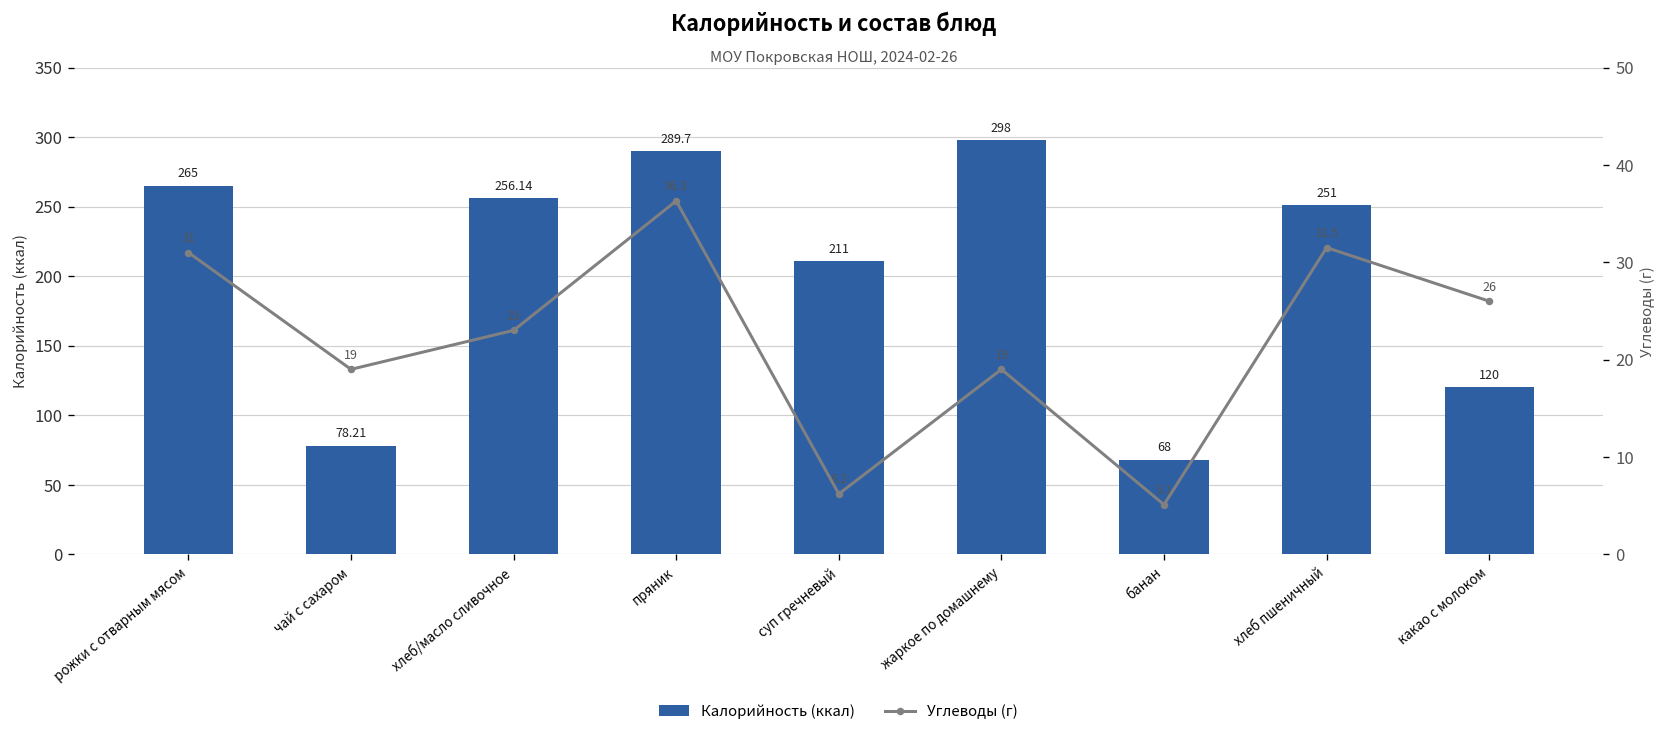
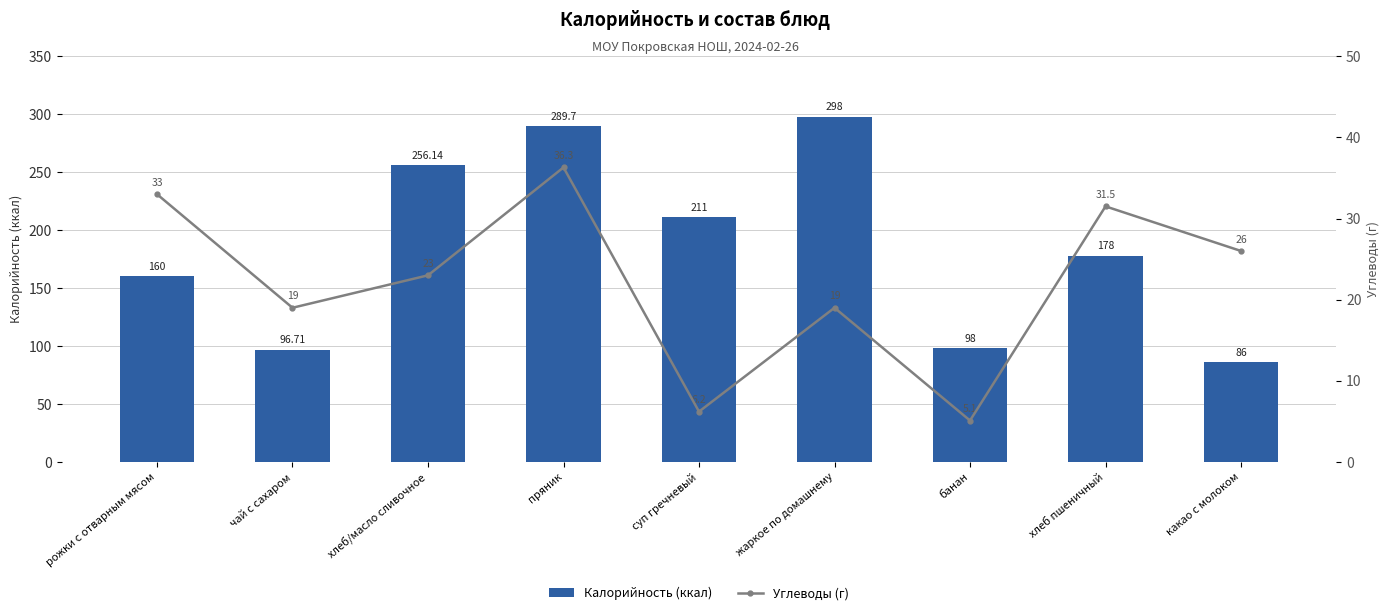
  {
    "Калорийность (ккал)": {
-     "рожки с отварным мясом": 265,
-     "чай с сахаром": 78.21,
+     "рожки с отварным мясом": 160,
+     "чай с сахаром": 96.71,
      "хлеб/масло сливочное": 256.14,
      "пряник": 289.7,
      "суп гречневый": 211,
      "жаркое по домашнему": 298,
-     "банан": 68,
-     "хлеб пшеничный": 251,
-     "какао с молоком": 120
+     "банан": 98,
+     "хлеб пшеничный": 178,
+     "какао с молоком": 86
    },
    "Углеводы (г)": {
-     "рожки с отварным мясом": 31,
+     "рожки с отварным мясом": 33,
      "чай с сахаром": 19,
      "хлеб/масло сливочное": 23,
      "пряник": 36.3,
      "суп гречневый": 6.2,
      "жаркое по домашнему": 19,
      "банан": 5.1,
      "хлеб пшеничный": 31.5,
      "какао с молоком": 26
    }
  }
